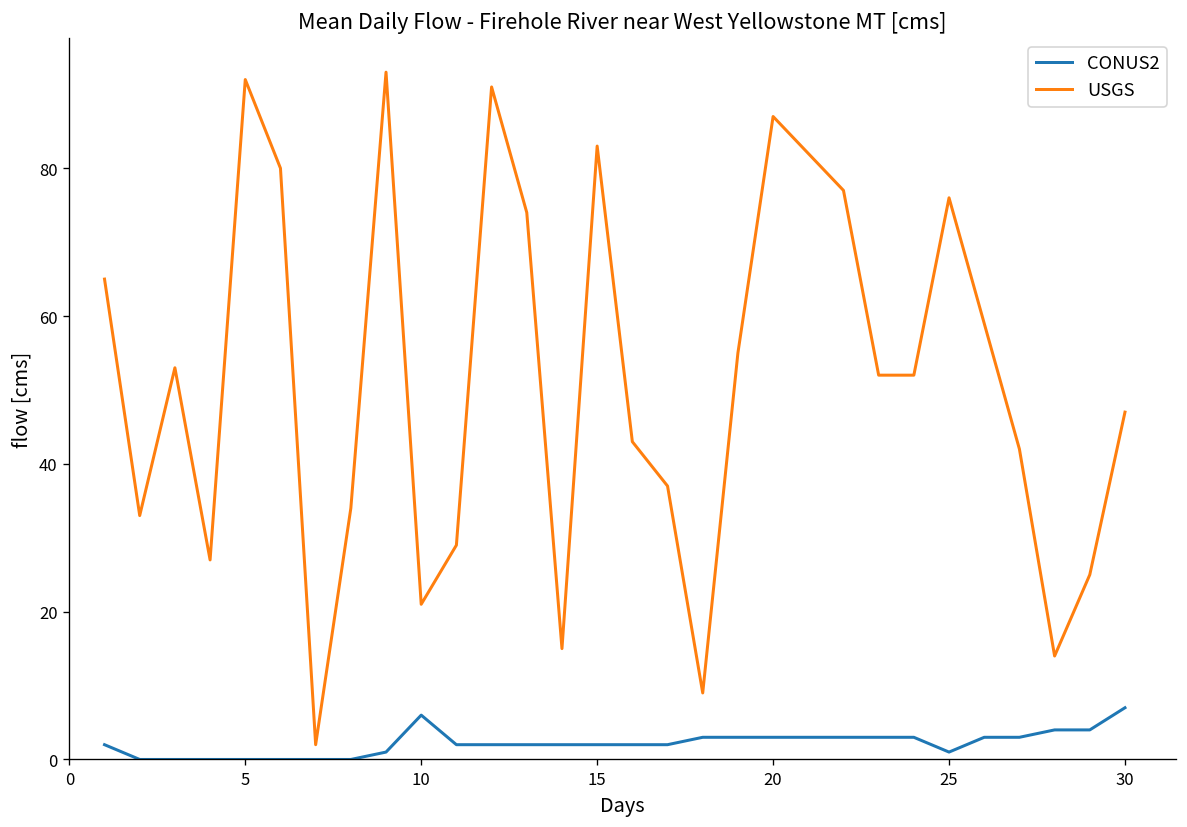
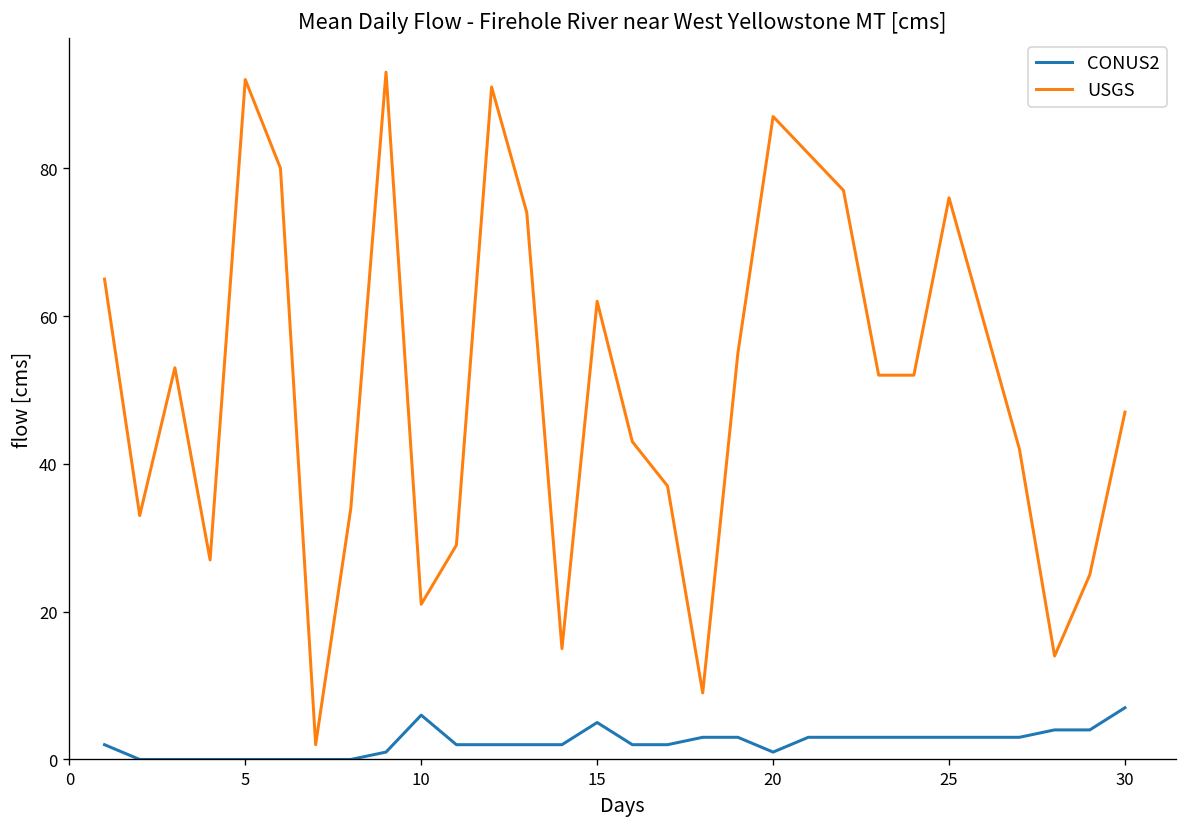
  {
    "CONUS2": {
      "5": 0,
      "10": 6,
-     "15": 2,
-     "20": 3,
-     "25": 1,
+     "15": 5,
+     "20": 1,
+     "25": 3,
      "30": 7
    },
    "USGS": {
      "5": 92,
      "10": 21,
-     "15": 83,
+     "15": 62,
      "20": 87,
      "25": 76,
      "30": 47
    }
  }
